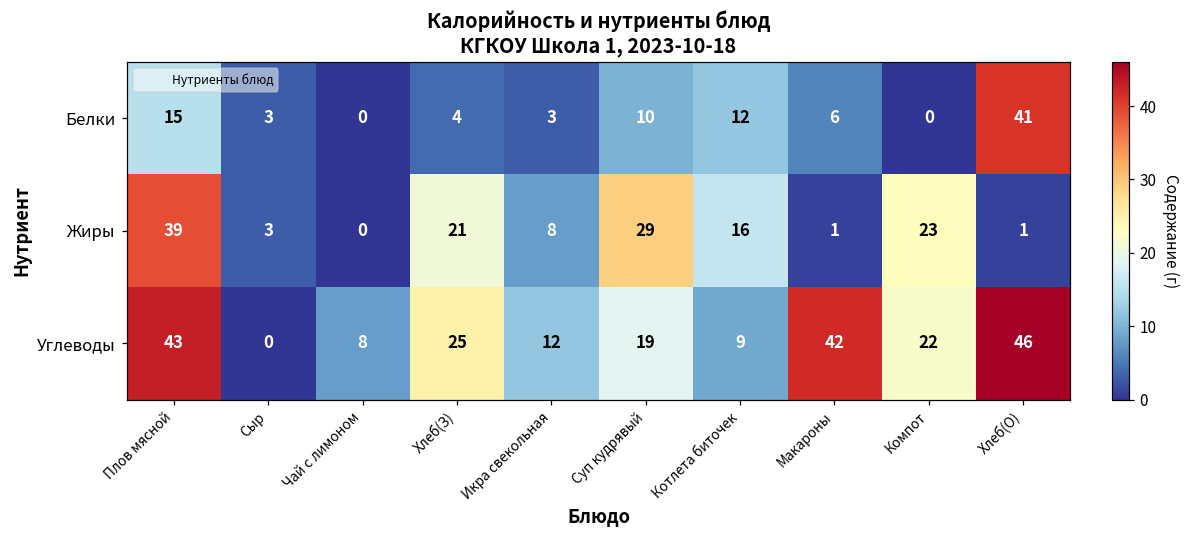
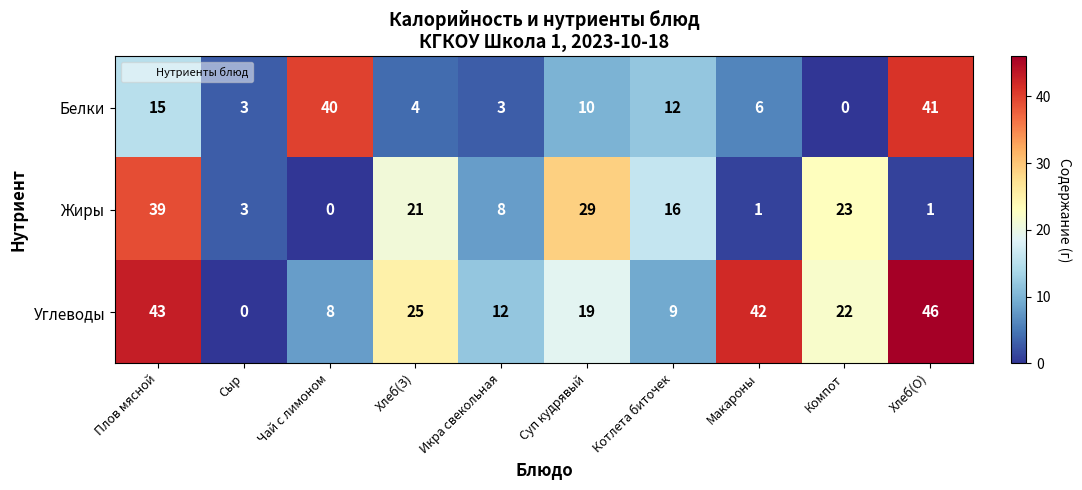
  {
    "Белки": {
      "Плов мясной": 15,
      "Сыр": 3,
-     "Чай с лимоном": 0,
+     "Чай с лимоном": 40,
      "Хлеб(З)": 4,
      "Икра свекольная": 3,
      "Суп кудрявый": 10,
      "Котлета биточек": 12,
      "Макароны": 6,
      "Компот": 0,
      "Хлеб(О)": 41
    },
    "Жиры": {
      "Плов мясной": 39,
      "Сыр": 3,
      "Чай с лимоном": 0,
      "Хлеб(З)": 21,
      "Икра свекольная": 8,
      "Суп кудрявый": 29,
      "Котлета биточек": 16,
      "Макароны": 1,
      "Компот": 23,
      "Хлеб(О)": 1
    },
    "Углеводы": {
      "Плов мясной": 43,
      "Сыр": 0,
      "Чай с лимоном": 8,
      "Хлеб(З)": 25,
      "Икра свекольная": 12,
      "Суп кудрявый": 19,
      "Котлета биточек": 9,
      "Макароны": 42,
      "Компот": 22,
      "Хлеб(О)": 46
    }
  }
